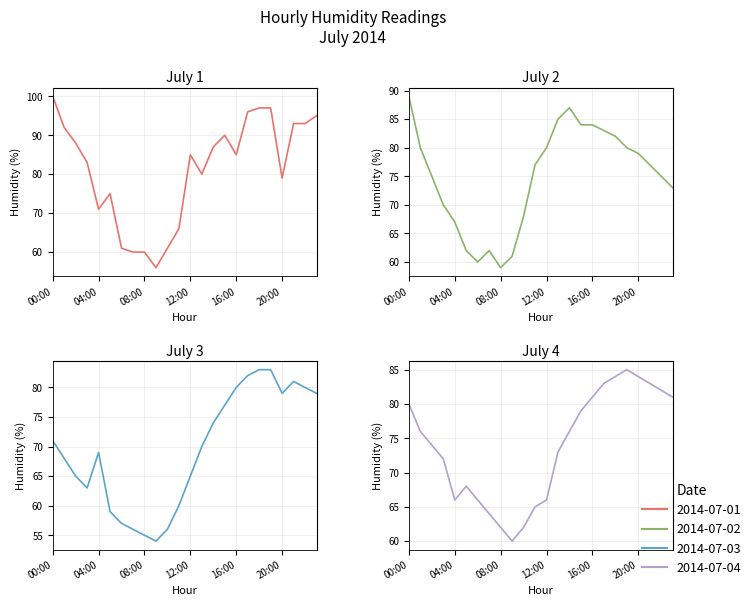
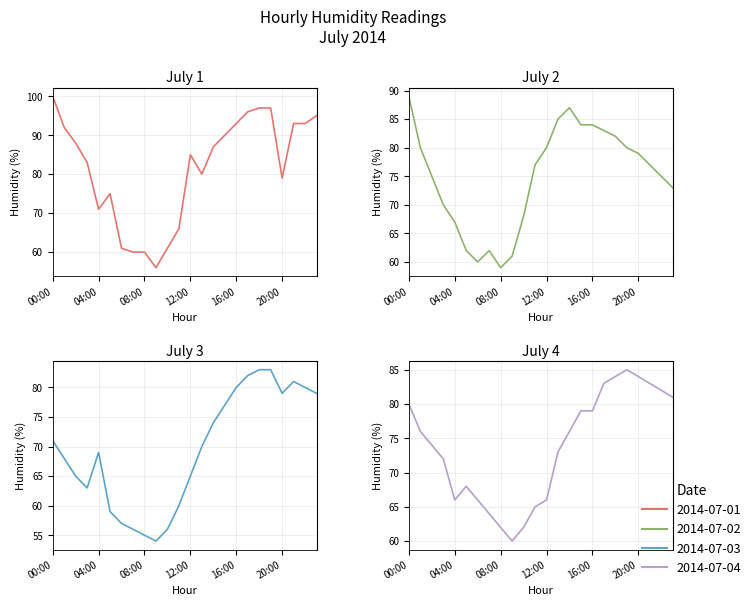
  {
    "July 1": {
      "00:00": 100,
      "04:00": 71,
      "08:00": 60,
      "12:00": 85,
-     "16:00": 85,
+     "16:00": 93,
      "20:00": 79
    },
    "July 2": {
      "00:00": 89,
      "04:00": 67,
      "08:00": 59,
      "12:00": 80,
      "16:00": 84,
      "20:00": 79
    },
    "July 3": {
      "00:00": 71,
      "04:00": 69,
      "08:00": 55,
      "12:00": 65,
      "16:00": 80,
      "20:00": 79
    },
    "July 4": {
      "00:00": 80,
      "04:00": 66,
      "08:00": 62,
      "12:00": 66,
-     "16:00": 81,
+     "16:00": 79,
      "20:00": 84
    }
  }
